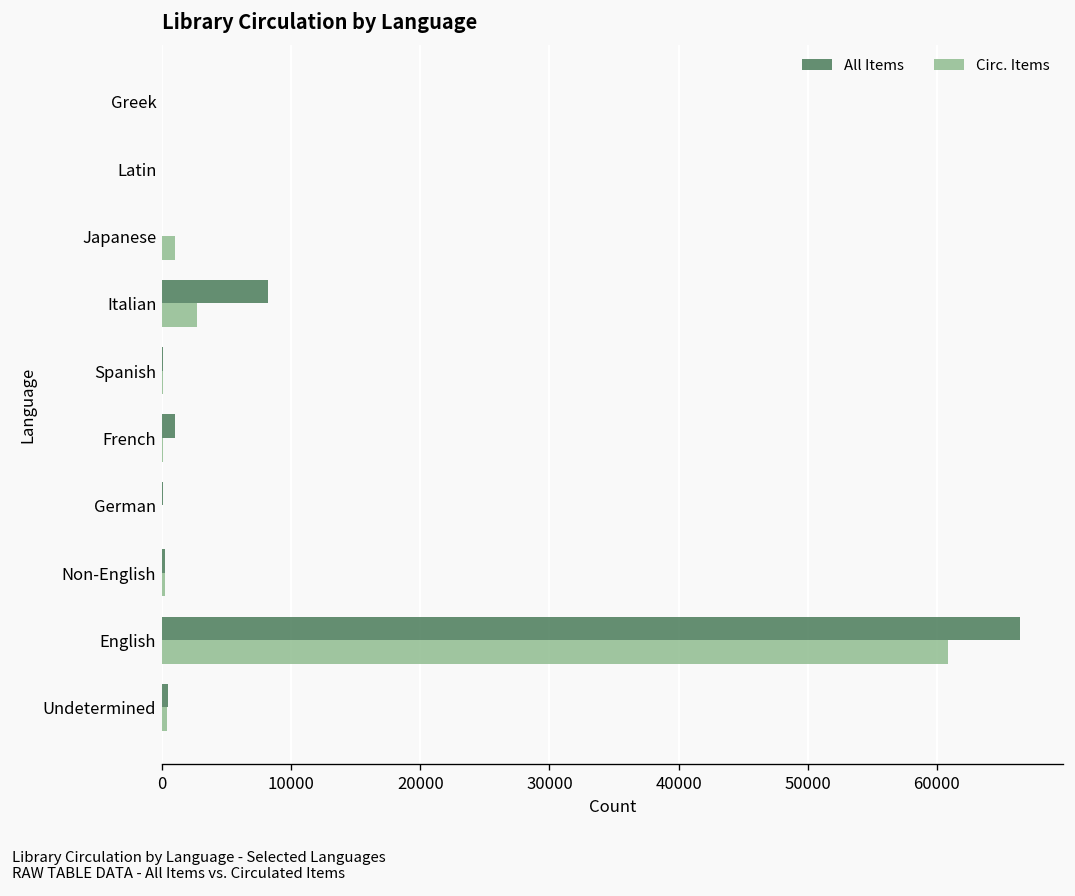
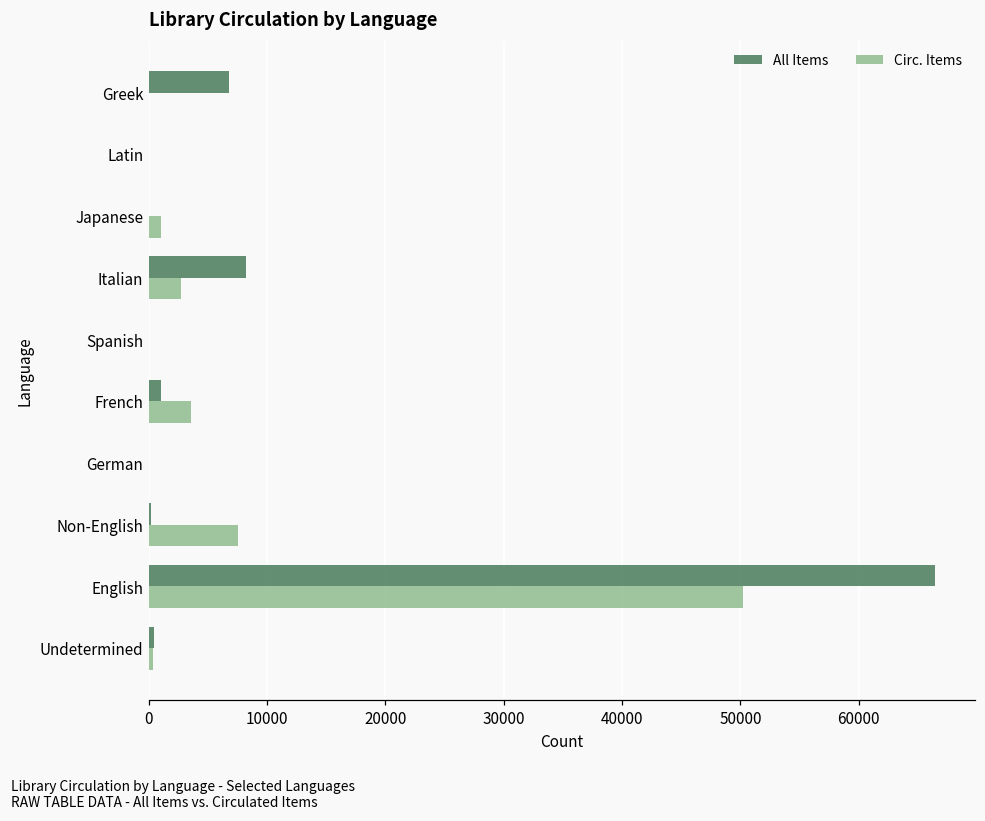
  {
    "All Items": {
-     "Greek": 0,
+     "Greek": 6800,
      "Italian": 8200,
      "French": 1000,
      "English": 66500,
      "Undetermined": 400
    },
    "Circ. Items": {
      "Japanese": 1000,
      "Italian": 2700,
-     "French": 100,
-     "Non-English": 200,
-     "English": 60800,
+     "French": 3600,
+     "Non-English": 7500,
+     "English": 50300,
      "Undetermined": 400
    }
  }
